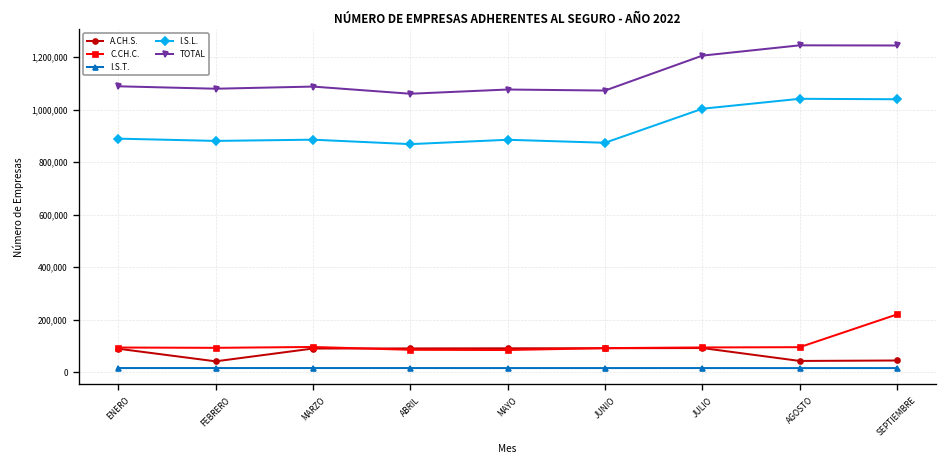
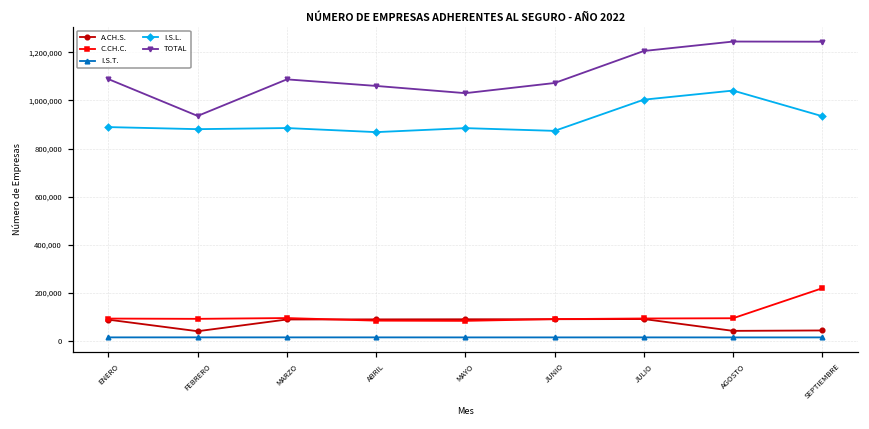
  {
    "A.CH.S.": {
      "FEBRERO": "40,000",
      "AGOSTO": "40,000",
      "SEPTIEMBRE": "40,000"
    },
    "C.CH.C.": {
      "FEBRERO": "90,000",
      "AGOSTO": "100,000",
      "SEPTIEMBRE": "220,000"
    },
    "I.S.T.": {
      "ENERO": "20,000",
      "FEBRERO": "20,000",
      "MARZO": "20,000",
      "ABRIL": "20,000",
      "MAYO": "20,000",
      "JUNIO": "20,000",
      "JULIO": "20,000",
      "AGOSTO": "20,000",
      "SEPTIEMBRE": "20,000"
    },
    "I.S.L.": {
      "ENERO": "890,000",
      "FEBRERO": "880,000",
      "MARZO": "890,000",
      "ABRIL": "870,000",
      "MAYO": "890,000",
      "JUNIO": "870,000",
      "JULIO": "1,000,000",
      "AGOSTO": "1,040,000",
-     "SEPTIEMBRE": "1,040,000"
+     "SEPTIEMBRE": "930,000"
    },
    "TOTAL": {
      "ENERO": "1,090,000",
-     "FEBRERO": "1,080,000",
+     "FEBRERO": "940,000",
      "MARZO": "1,090,000",
      "ABRIL": "1,060,000",
-     "MAYO": "1,080,000",
+     "MAYO": "1,030,000",
      "JUNIO": "1,070,000",
      "JULIO": "1,210,000",
      "AGOSTO": "1,240,000",
      "SEPTIEMBRE": "1,240,000"
    }
  }
